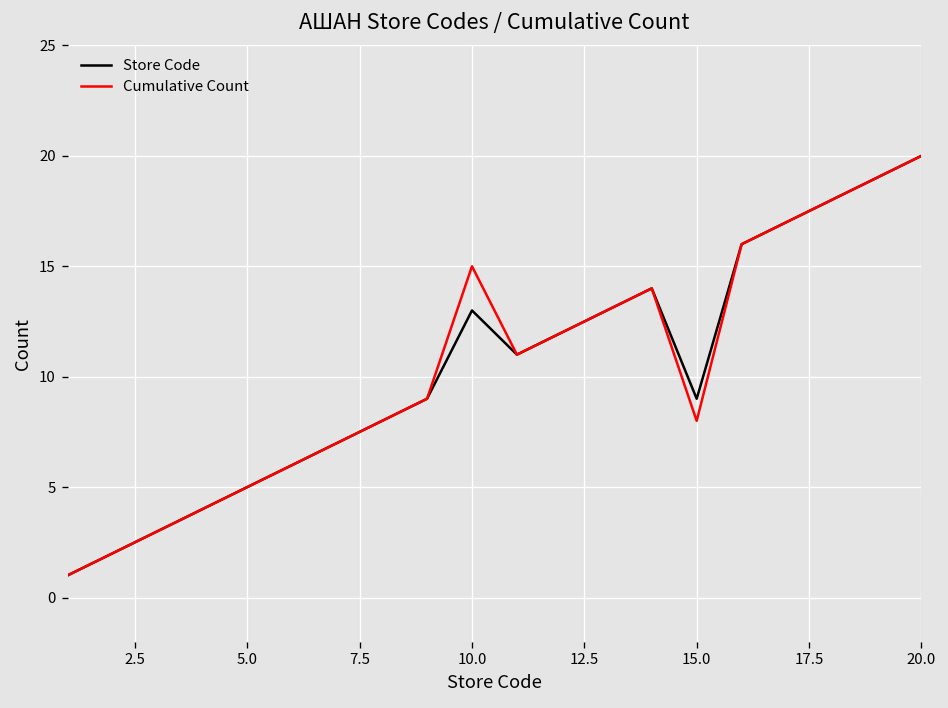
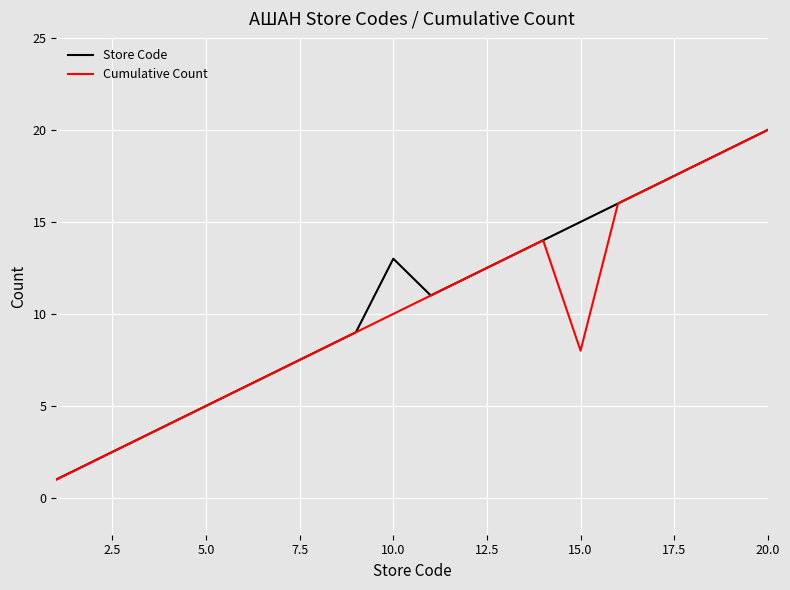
  {
    "Store Code": {
      "10.0": 13,
-     "15.0": 9
+     "15.0": 15
    },
    "Cumulative Count": {
-     "10.0": 15,
+     "10.0": 10,
      "15.0": 8
    }
  }
